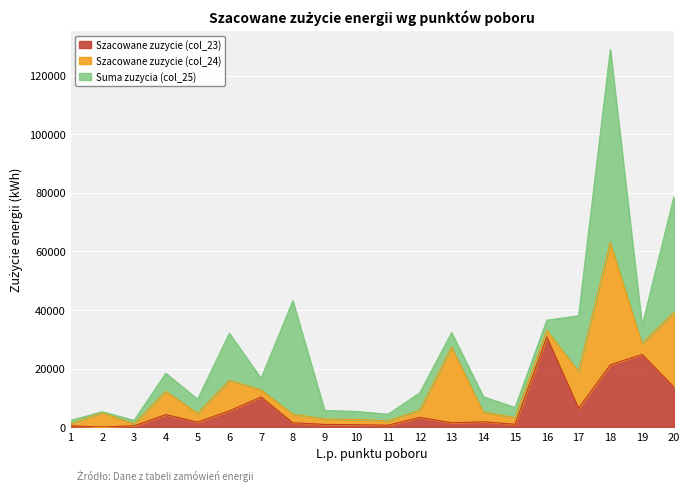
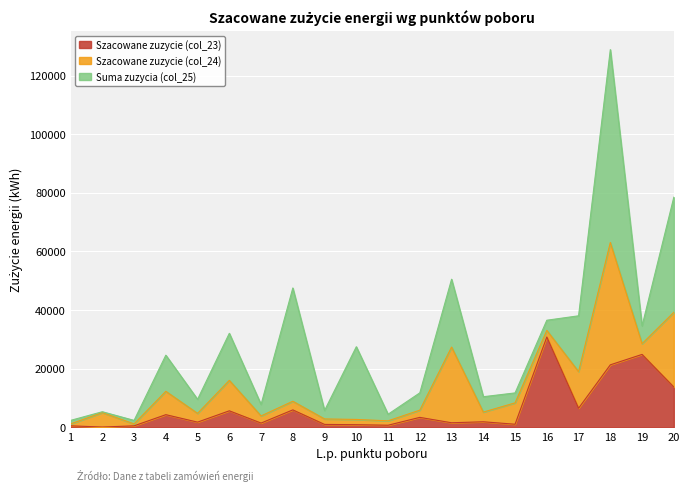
  {
    "Szacowane zuzycie (col_23)": {
      "2": 0,
      "4": 4000,
      "5": 2000,
      "6": 6000,
-     "7": 10000,
-     "8": 2000,
+     "7": 1000,
+     "8": 6000,
      "9": 1000,
      "10": 1000,
      "11": 1000,
      "12": 3000,
      "13": 2000,
      "14": 2000,
      "15": 1000,
      "16": 31000,
      "17": 7000,
      "18": 21000,
      "19": 25000,
      "20": 14000
    },
    "Szacowane zuzycie (col_24)": {
      "4": 8000,
      "5": 3000,
      "6": 10000,
      "7": 2000,
      "8": 3000,
      "9": 2000,
      "10": 2000,
      "11": 1000,
      "12": 2000,
      "13": 26000,
      "14": 3000,
-     "15": 2000,
+     "15": 7000,
      "16": 2000,
      "17": 12000,
      "18": 42000,
      "19": 4000,
      "20": 25000
    },
    "Suma zuzycia (col_25)": {
      "1": 1000,
      "3": 1000,
-     "4": 6000,
+     "4": 12000,
      "5": 5000,
      "6": 16000,
      "7": 4000,
      "8": 39000,
      "9": 3000,
-     "10": 3000,
+     "10": 25000,
      "11": 2000,
      "12": 6000,
-     "13": 5000,
+     "13": 23000,
      "14": 5000,
      "15": 3000,
      "16": 3000,
      "17": 19000,
      "18": 66000,
      "19": 6000,
      "20": 39000
    }
  }
